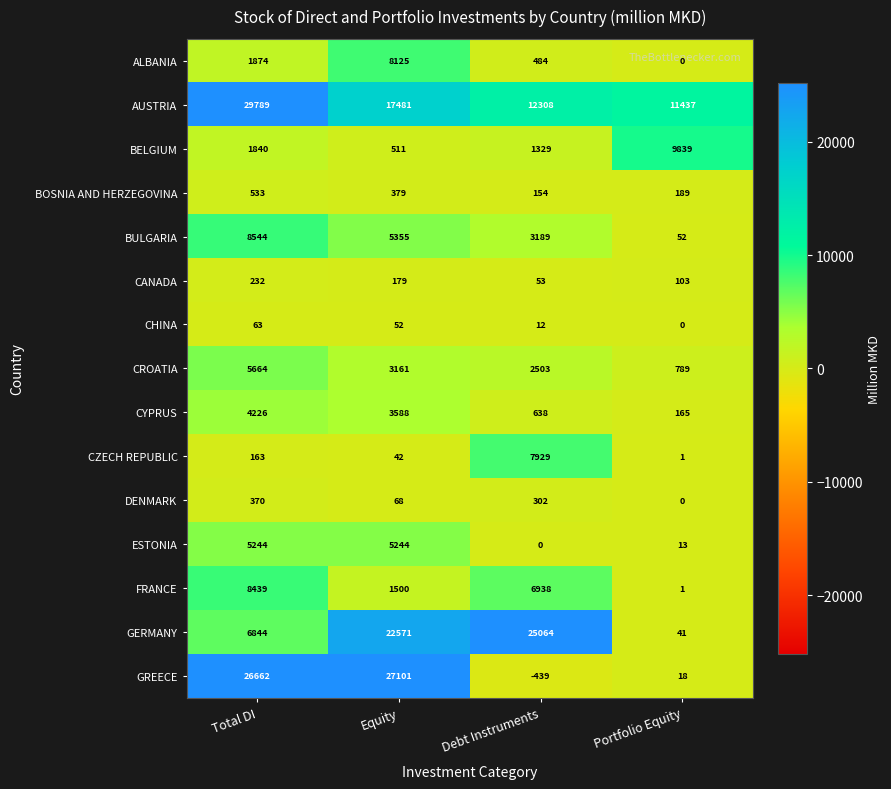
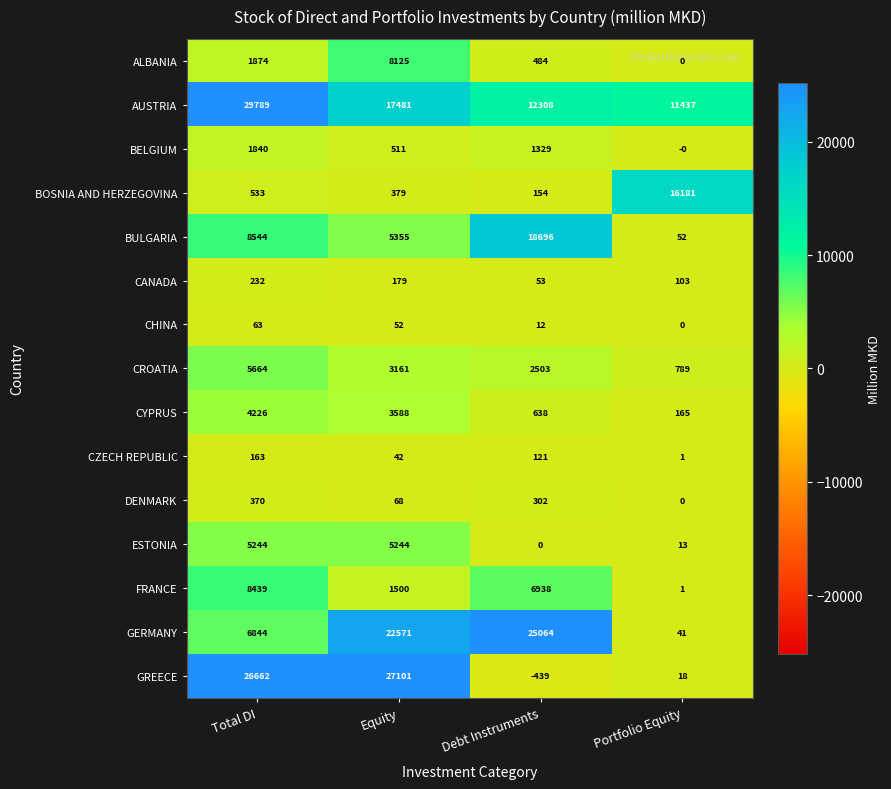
  {
    "ALBANIA": {
      "Total DI": 1874,
      "Equity": 8125,
      "Debt Instruments": 484
    },
    "AUSTRIA": {
      "Total DI": 29789,
      "Equity": 17481,
      "Debt Instruments": 12308,
      "Portfolio Equity": 11437
    },
    "BELGIUM": {
      "Total DI": 1840,
      "Equity": 511,
      "Debt Instruments": 1329,
-     "Portfolio Equity": 9839
+     "Portfolio Equity": -0
    },
    "BOSNIA AND HERZEGOVINA": {
      "Total DI": 533,
      "Equity": 379,
      "Debt Instruments": 154,
-     "Portfolio Equity": 189
+     "Portfolio Equity": 16181
    },
    "BULGARIA": {
      "Total DI": 8544,
      "Equity": 5355,
-     "Debt Instruments": 3189,
+     "Debt Instruments": 18696,
      "Portfolio Equity": 52
    },
    "CANADA": {
      "Total DI": 232,
      "Equity": 179,
      "Debt Instruments": 53,
      "Portfolio Equity": 103
    },
    "CHINA": {
      "Total DI": 63,
      "Equity": 52,
      "Debt Instruments": 12,
      "Portfolio Equity": 0
    },
    "CROATIA": {
      "Total DI": 5664,
      "Equity": 3161,
      "Debt Instruments": 2503,
      "Portfolio Equity": 789
    },
    "CYPRUS": {
      "Total DI": 4226,
      "Equity": 3588,
      "Debt Instruments": 638,
      "Portfolio Equity": 165
    },
    "CZECH REPUBLIC": {
      "Total DI": 163,
      "Equity": 42,
-     "Debt Instruments": 7929,
+     "Debt Instruments": 121,
      "Portfolio Equity": 1
    },
    "DENMARK": {
      "Total DI": 370,
      "Equity": 68,
      "Debt Instruments": 302,
      "Portfolio Equity": 0
    },
    "ESTONIA": {
      "Total DI": 5244,
      "Equity": 5244,
      "Debt Instruments": 0,
      "Portfolio Equity": 13
    },
    "FRANCE": {
      "Total DI": 8439,
      "Equity": 1500,
      "Debt Instruments": 6938,
      "Portfolio Equity": 1
    },
    "GERMANY": {
      "Total DI": 6844,
      "Equity": 22571,
      "Debt Instruments": 25064,
      "Portfolio Equity": 41
    },
    "GREECE": {
      "Total DI": 26662,
      "Equity": 27101,
      "Debt Instruments": -439,
      "Portfolio Equity": 18
    }
  }
